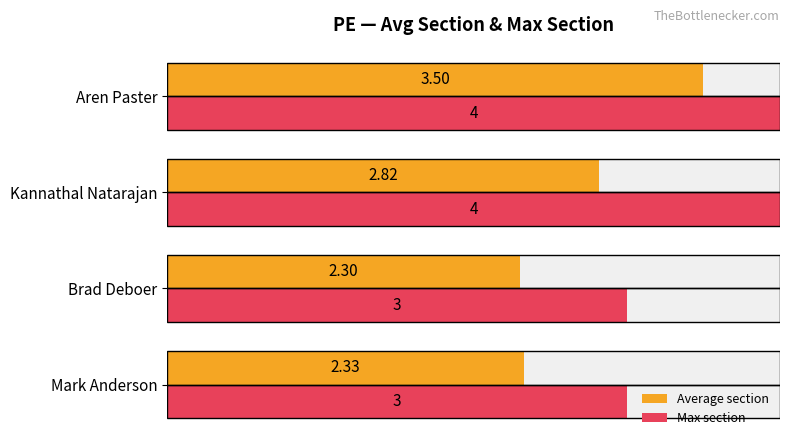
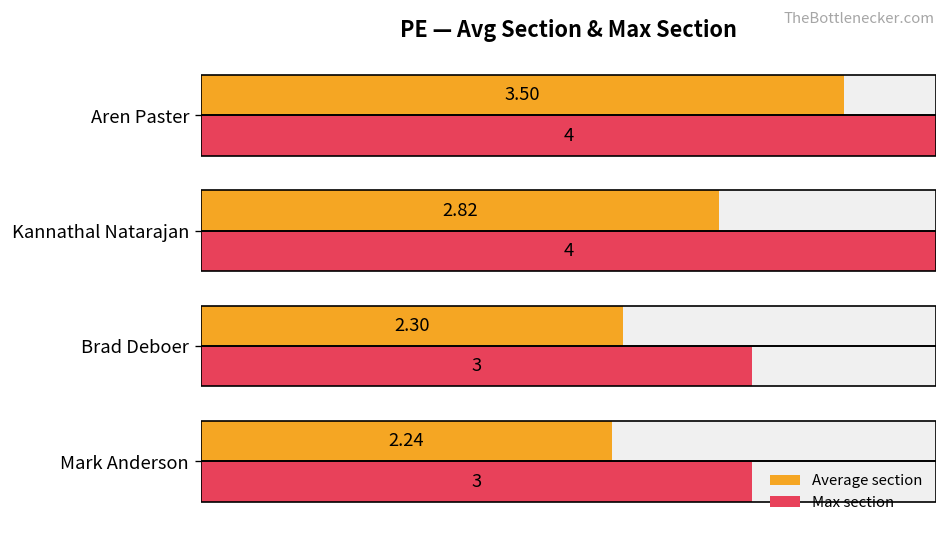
  {
    "Average section": {
-     "Mark Anderson": 2.33
+     "Mark Anderson": 2.24
    },
    "Max section": {
      "Aren Paster": 4,
      "Kannathal Natarajan": 4
    }
  }
